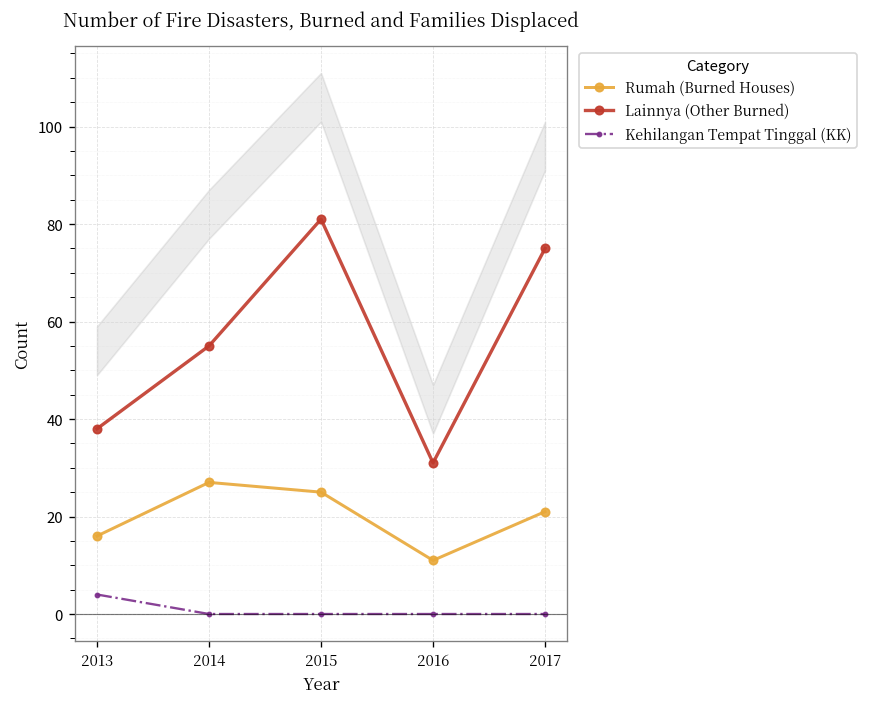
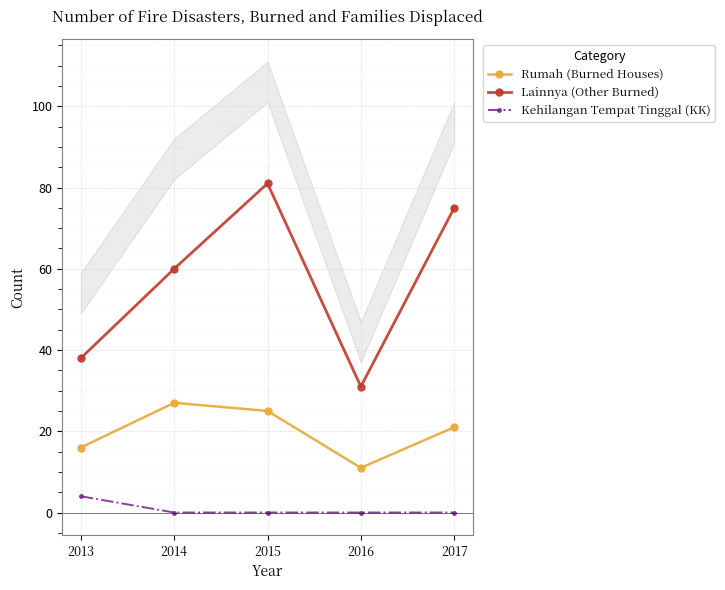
  {
    "Rumah (Burned Houses)": {
      "2013": 16,
      "2014": 27,
      "2015": 25,
      "2016": 11,
      "2017": 21
    },
    "Lainnya (Other Burned)": {
      "2013": 38,
-     "2014": 55,
+     "2014": 60,
      "2015": 81,
      "2016": 31,
      "2017": 75
    },
    "Kehilangan Tempat Tinggal (KK)": {
      "2013": 4,
      "2014": 0,
      "2015": 0,
      "2016": 0,
      "2017": 0
    }
  }
